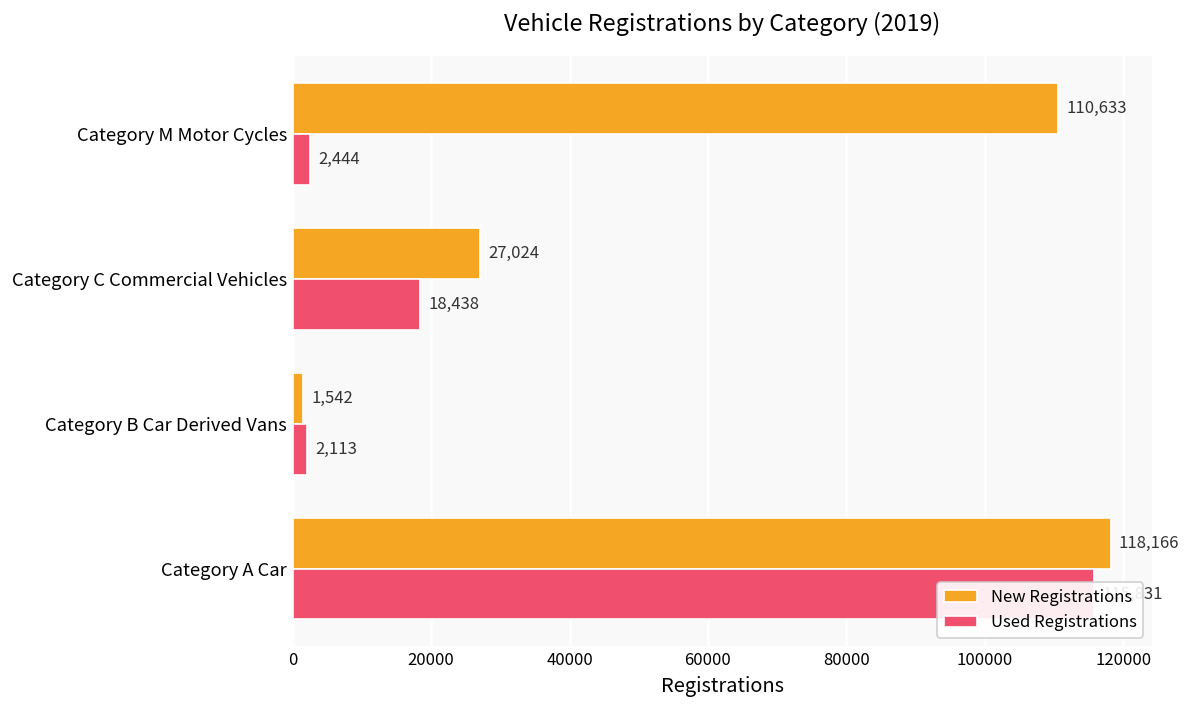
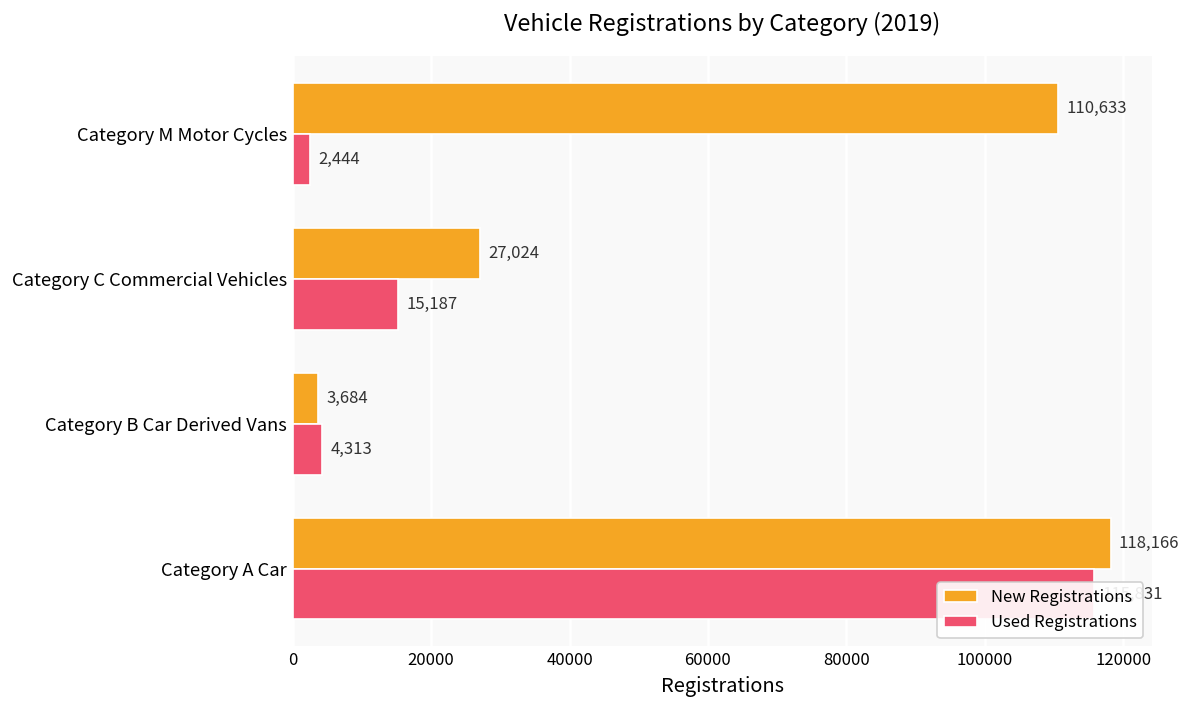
  {
    "New Registrations": {
      "Category M Motor Cycles": "110,633",
      "Category C Commercial Vehicles": "27,024",
-     "Category B Car Derived Vans": "1,542",
+     "Category B Car Derived Vans": "3,684",
      "Category A Car": "118,166"
    },
    "Used Registrations": {
      "Category M Motor Cycles": "2,444",
-     "Category C Commercial Vehicles": "18,438",
-     "Category B Car Derived Vans": "2,113"
+     "Category C Commercial Vehicles": "15,187",
+     "Category B Car Derived Vans": "4,313"
    }
  }
